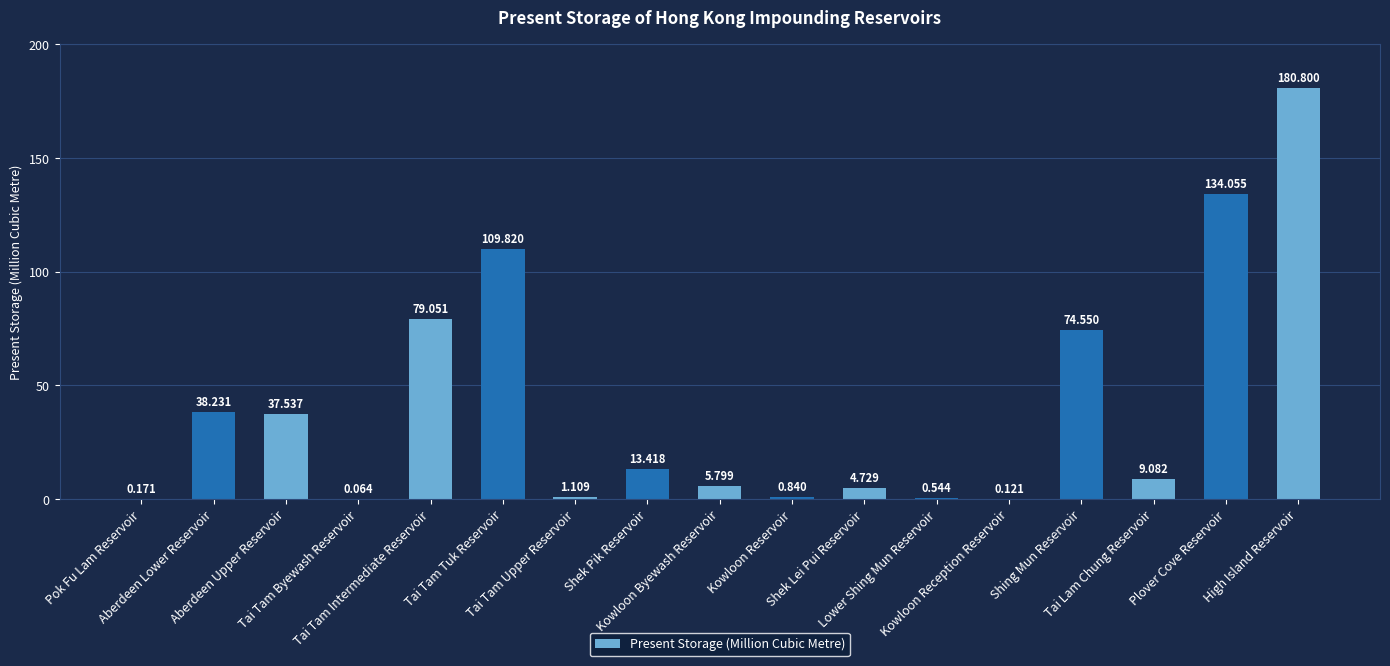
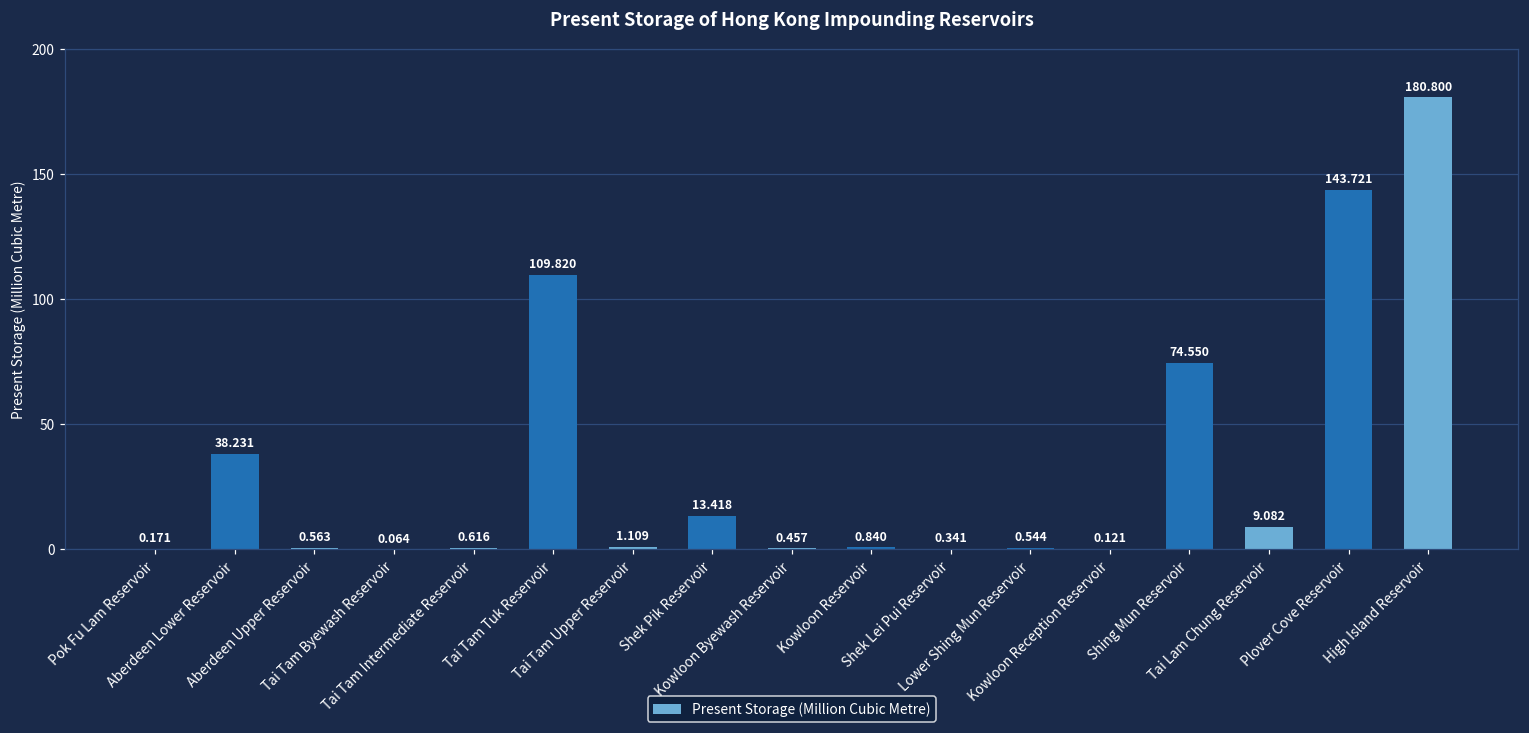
  {
    "Pok Fu Lam Reservoir": 0.171,
    "Aberdeen Lower Reservoir": 38.231,
-   "Aberdeen Upper Reservoir": 37.537,
+   "Aberdeen Upper Reservoir": 0.563,
    "Tai Tam Byewash Reservoir": 0.064,
-   "Tai Tam Intermediate Reservoir": 79.051,
+   "Tai Tam Intermediate Reservoir": 0.616,
    "Tai Tam Tuk Reservoir": 109.820,
    "Tai Tam Upper Reservoir": 1.109,
    "Shek Pik Reservoir": 13.418,
-   "Kowloon Byewash Reservoir": 5.799,
+   "Kowloon Byewash Reservoir": 0.457,
    "Kowloon Reservoir": 0.840,
-   "Shek Lei Pui Reservoir": 4.729,
+   "Shek Lei Pui Reservoir": 0.341,
    "Lower Shing Mun Reservoir": 0.544,
    "Kowloon Reception Reservoir": 0.121,
    "Shing Mun Reservoir": 74.550,
    "Tai Lam Chung Reservoir": 9.082,
-   "Plover Cove Reservoir": 134.055,
+   "Plover Cove Reservoir": 143.721,
    "High Island Reservoir": 180.800
  }
